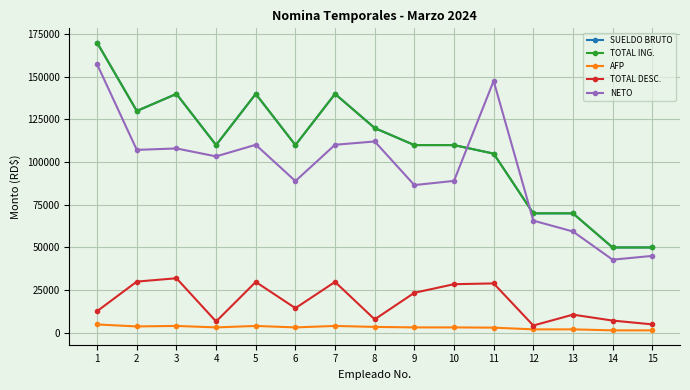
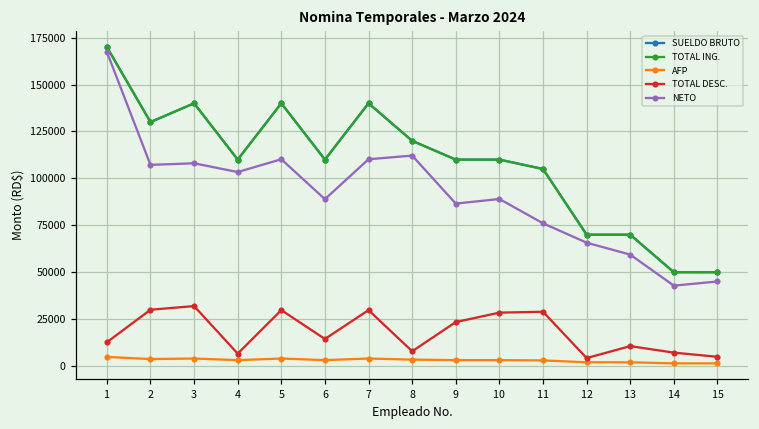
  {
    "TOTAL ING.": {
      "1": 170000,
      "2": 130000,
      "3": 140000,
      "4": 110000,
      "5": 140000,
      "6": 110000,
      "7": 140000,
      "8": 120000,
      "9": 110000,
      "10": 110000,
      "11": 105000,
      "12": 70000,
      "13": 70000,
      "14": 50000,
      "15": 50000
    },
    "AFP": {
      "1": 5000,
      "2": 4000,
      "3": 4000,
      "4": 3000,
      "5": 4000,
      "6": 3000,
      "7": 4000,
      "8": 3000,
      "9": 3000,
      "10": 3000,
      "11": 3000,
      "12": 2000,
      "13": 2000,
      "14": 1000,
      "15": 1000
    },
    "TOTAL DESC.": {
      "1": 13000,
      "2": 30000,
      "3": 32000,
      "4": 7000,
      "5": 30000,
      "6": 14000,
      "7": 30000,
      "8": 8000,
      "9": 23000,
      "10": 28000,
      "11": 29000,
      "12": 4000,
      "13": 11000,
      "14": 7000,
      "15": 5000
    },
    "NETO": {
-     "1": 157000,
+     "1": 167000,
      "2": 107000,
      "3": 108000,
      "4": 103000,
      "5": 110000,
      "6": 89000,
      "7": 110000,
      "8": 112000,
      "9": 87000,
      "10": 89000,
-     "11": 148000,
+     "11": 76000,
      "12": 66000,
      "13": 59000,
      "14": 43000,
      "15": 45000
    }
  }
